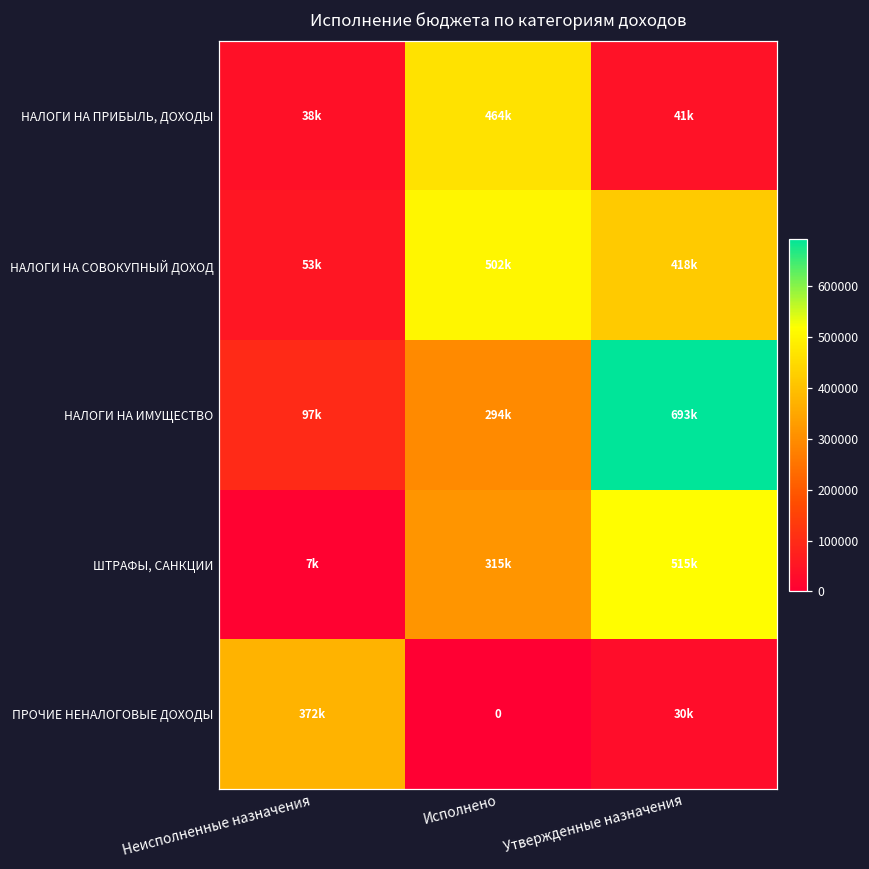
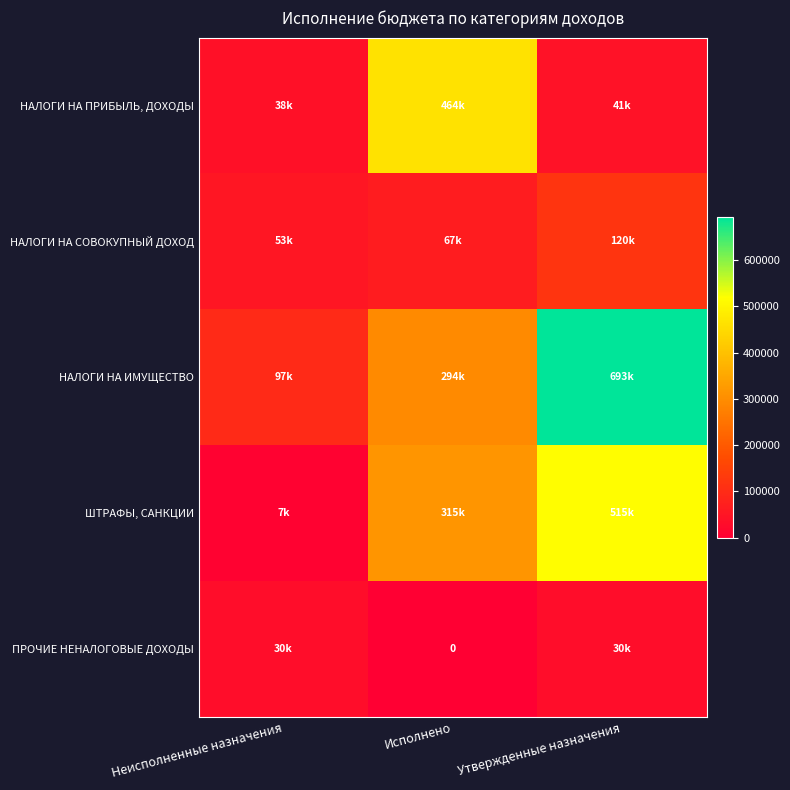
  {
    "НАЛОГИ НА ПРИБЫЛЬ, ДОХОДЫ": {
      "Неисполненные назначения": "38k",
      "Исполнено": "464k",
      "Утвержденные назначения": "41k"
    },
    "НАЛОГИ НА СОВОКУПНЫЙ ДОХОД": {
      "Неисполненные назначения": "53k",
-     "Исполнено": "502k",
-     "Утвержденные назначения": "418k"
+     "Исполнено": "67k",
+     "Утвержденные назначения": "120k"
    },
    "НАЛОГИ НА ИМУЩЕСТВО": {
      "Неисполненные назначения": "97k",
      "Исполнено": "294k",
      "Утвержденные назначения": "693k"
    },
    "ШТРАФЫ, САНКЦИИ": {
      "Неисполненные назначения": "7k",
      "Исполнено": "315k",
      "Утвержденные назначения": "515k"
    },
    "ПРОЧИЕ НЕНАЛОГОВЫЕ ДОХОДЫ": {
-     "Неисполненные назначения": "372k",
+     "Неисполненные назначения": "30k",
      "Исполнено": "0",
      "Утвержденные назначения": "30k"
    }
  }
